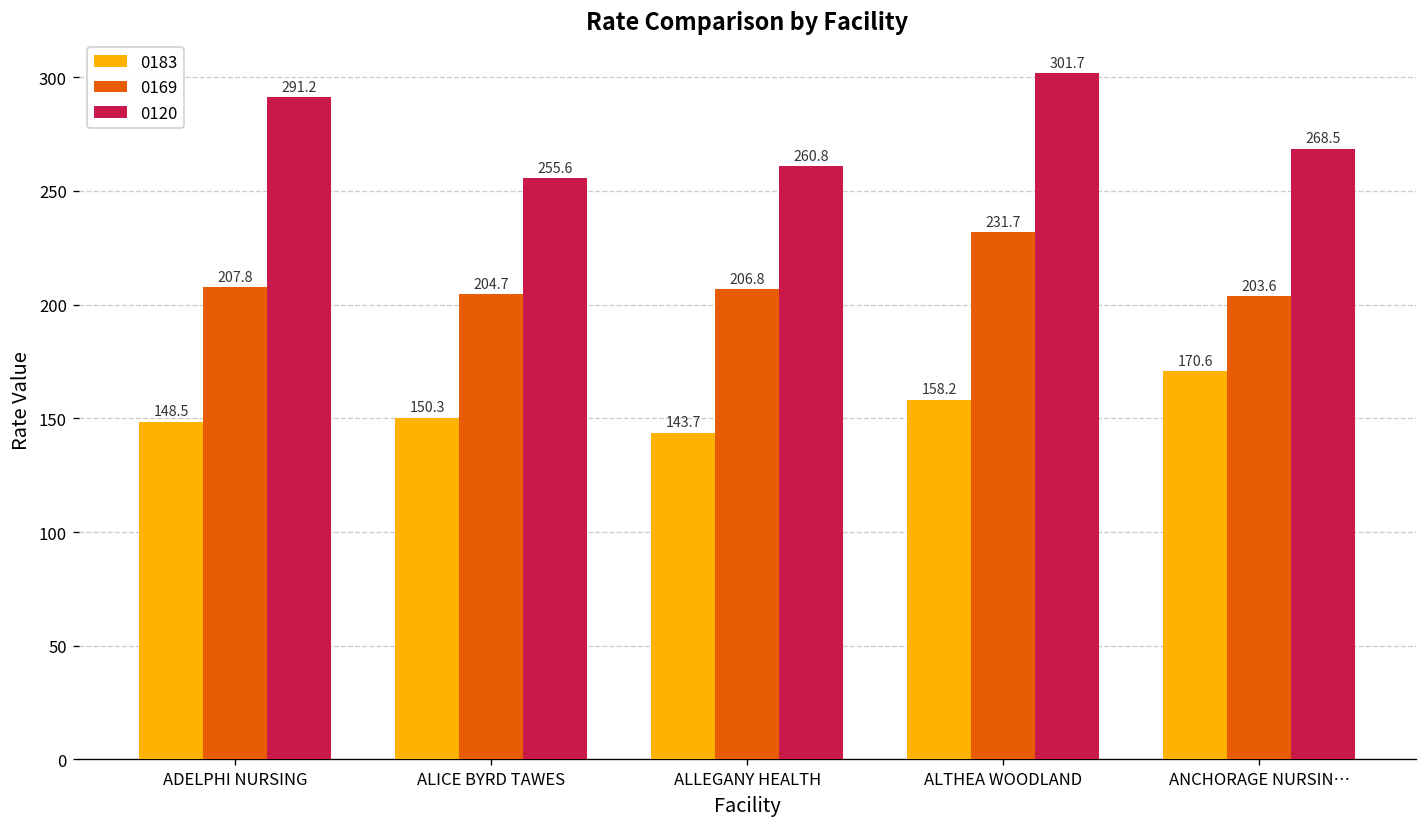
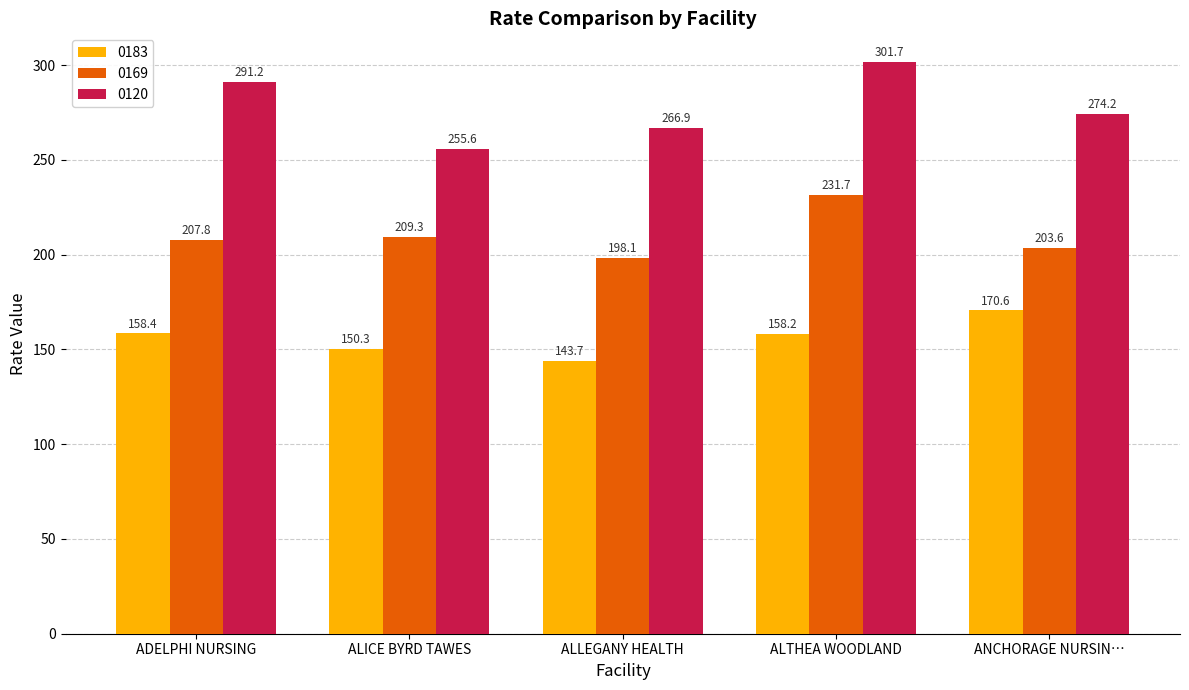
  {
    "0183": {
-     "ADELPHI NURSING": 148.5,
+     "ADELPHI NURSING": 158.4,
      "ALICE BYRD TAWES": 150.3,
      "ALLEGANY HEALTH": 143.7,
      "ALTHEA WOODLAND": 158.2,
      "ANCHORAGE NURSIN…": 170.6
    },
    "0169": {
      "ADELPHI NURSING": 207.8,
-     "ALICE BYRD TAWES": 204.7,
-     "ALLEGANY HEALTH": 206.8,
+     "ALICE BYRD TAWES": 209.3,
+     "ALLEGANY HEALTH": 198.1,
      "ALTHEA WOODLAND": 231.7,
      "ANCHORAGE NURSIN…": 203.6
    },
    "0120": {
      "ADELPHI NURSING": 291.2,
      "ALICE BYRD TAWES": 255.6,
-     "ALLEGANY HEALTH": 260.8,
+     "ALLEGANY HEALTH": 266.9,
      "ALTHEA WOODLAND": 301.7,
-     "ANCHORAGE NURSIN…": 268.5
+     "ANCHORAGE NURSIN…": 274.2
    }
  }
